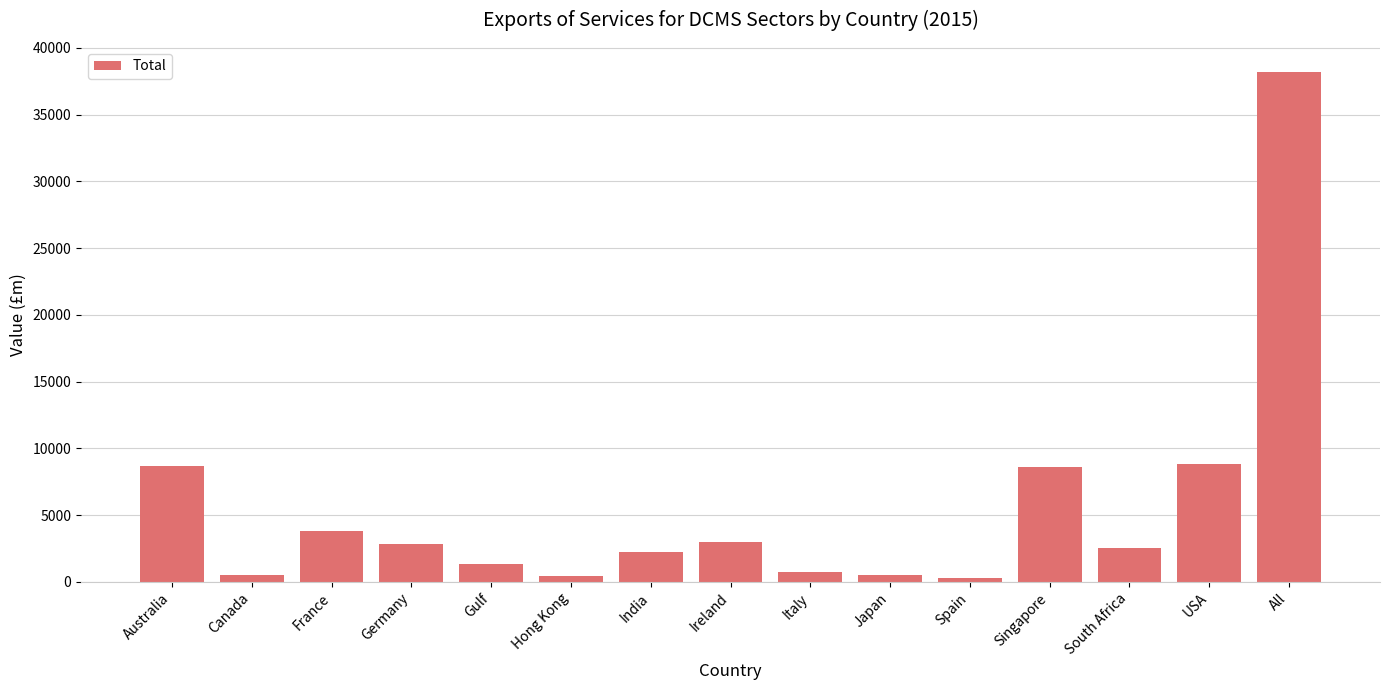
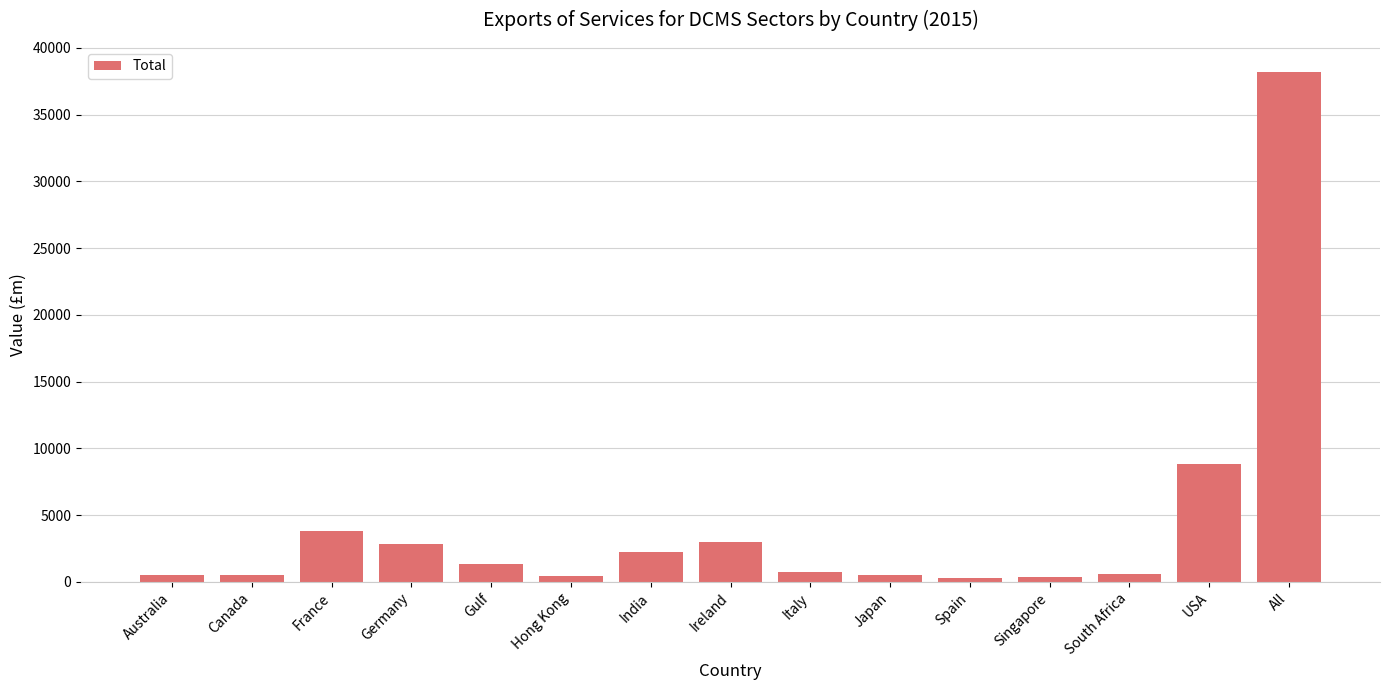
  {
-   "Australia": 8700,
+   "Australia": 500,
    "Canada": 500,
    "France": 3800,
    "Germany": 2800,
    "Gulf": 1400,
    "Hong Kong": 500,
    "India": 2300,
    "Ireland": 3000,
    "Italy": 800,
    "Japan": 500,
    "Spain": 300,
-   "Singapore": 8600,
-   "South Africa": 2600,
+   "Singapore": 300,
+   "South Africa": 600,
    "USA": 8800,
    "All": 38200
  }
